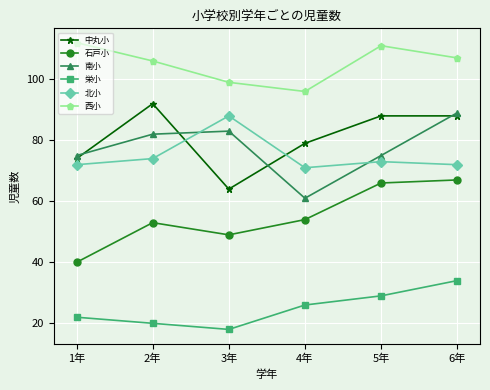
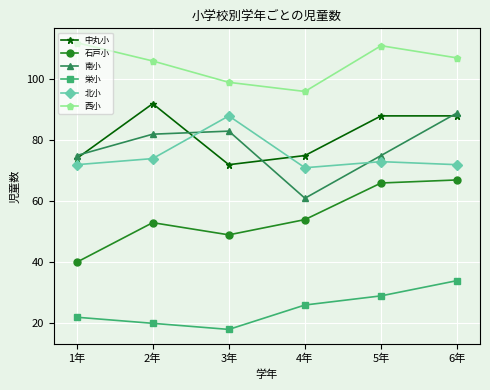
  {
    "中丸小": {
      "1年": 74,
      "2年": 92,
-     "3年": 64,
-     "4年": 79,
+     "3年": 72,
+     "4年": 75,
      "5年": 88,
      "6年": 88
    }
  }
